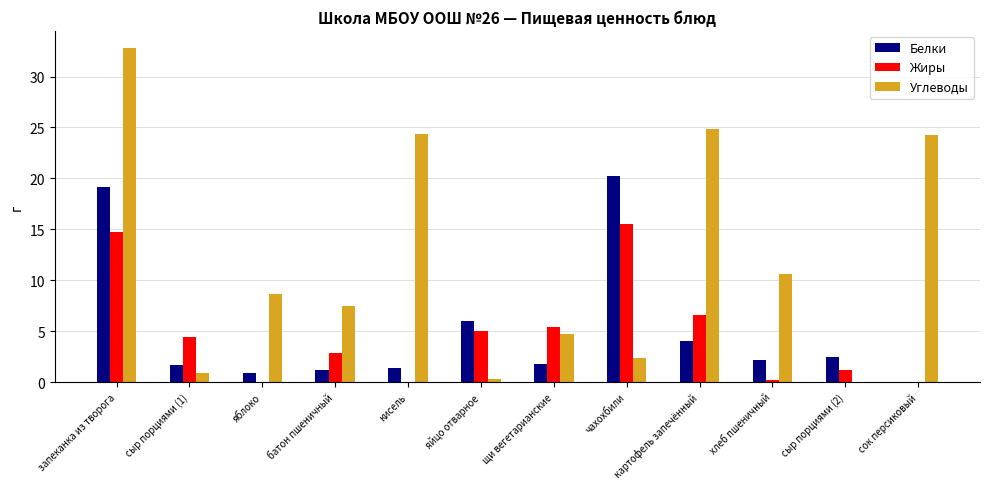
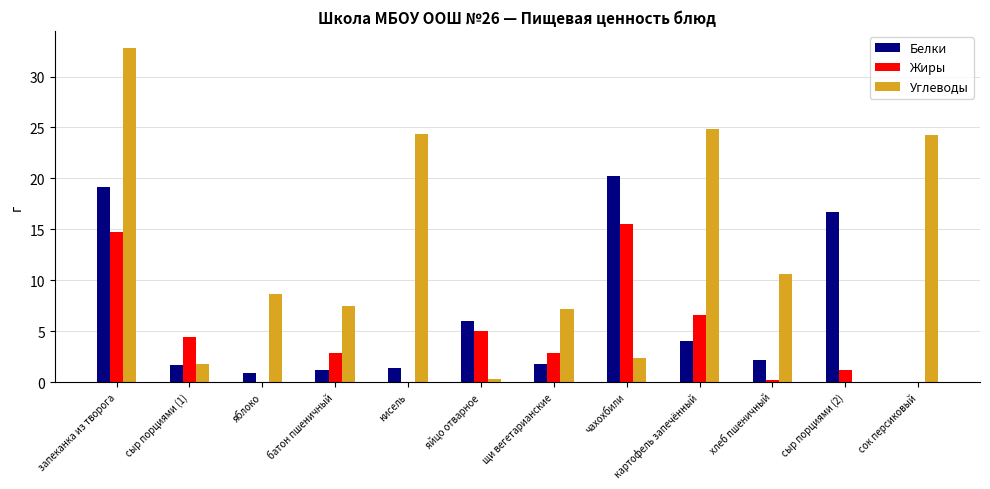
  {
    "Белки": {
      "запеканка из творога": 19.2,
      "сыр порциями (1)": 1.7,
      "яблоко": 0.9,
      "батон пшеничный": 1.1,
      "кисель": 1.4,
      "яйцо отварное": 6.0,
      "щи вегетарианские": 1.8,
      "чахохбили": 20.3,
      "картофель запечённый": 4.0,
      "хлеб пшеничный": 2.1,
-     "сыр порциями (2)": 2.4,
+     "сыр порциями (2)": 16.7,
      "сок персиковый": 0.0
    },
    "Жиры": {
      "запеканка из творога": 14.7,
      "сыр порциями (1)": 4.4,
      "яблоко": 0.0,
      "батон пшеничный": 2.9,
      "кисель": 0.0,
      "яйцо отварное": 5.1,
-     "щи вегетарианские": 5.4,
+     "щи вегетарианские": 2.9,
      "чахохбили": 15.6,
      "картофель запечённый": 6.6,
      "сыр порциями (2)": 1.2,
      "сок персиковый": 0.0
    },
    "Углеводы": {
      "запеканка из творога": 32.9,
-     "сыр порциями (1)": 0.9,
+     "сыр порциями (1)": 1.7,
      "яблоко": 8.6,
      "батон пшеничный": 7.4,
      "кисель": 24.4,
      "яйцо отварное": 0.3,
-     "щи вегетарианские": 4.7,
+     "щи вегетарианские": 7.2,
      "чахохбили": 2.3,
      "картофель запечённый": 24.9,
      "хлеб пшеничный": 10.6,
      "сыр порциями (2)": 0.0,
      "сок персиковый": 24.3
    }
  }
